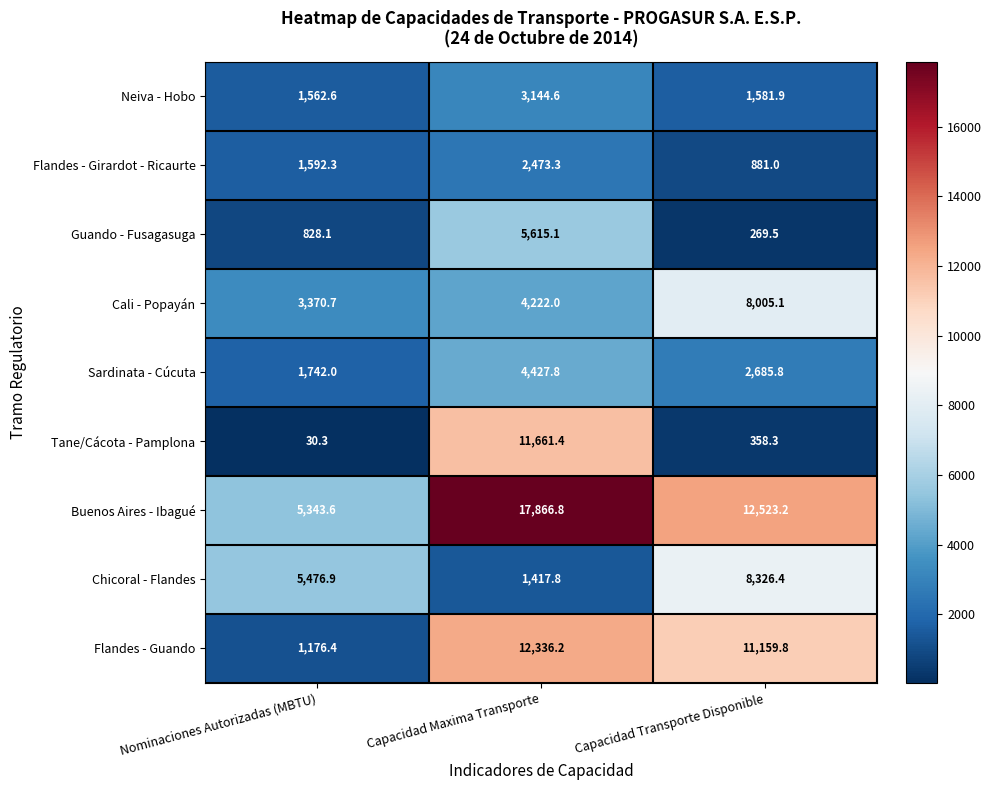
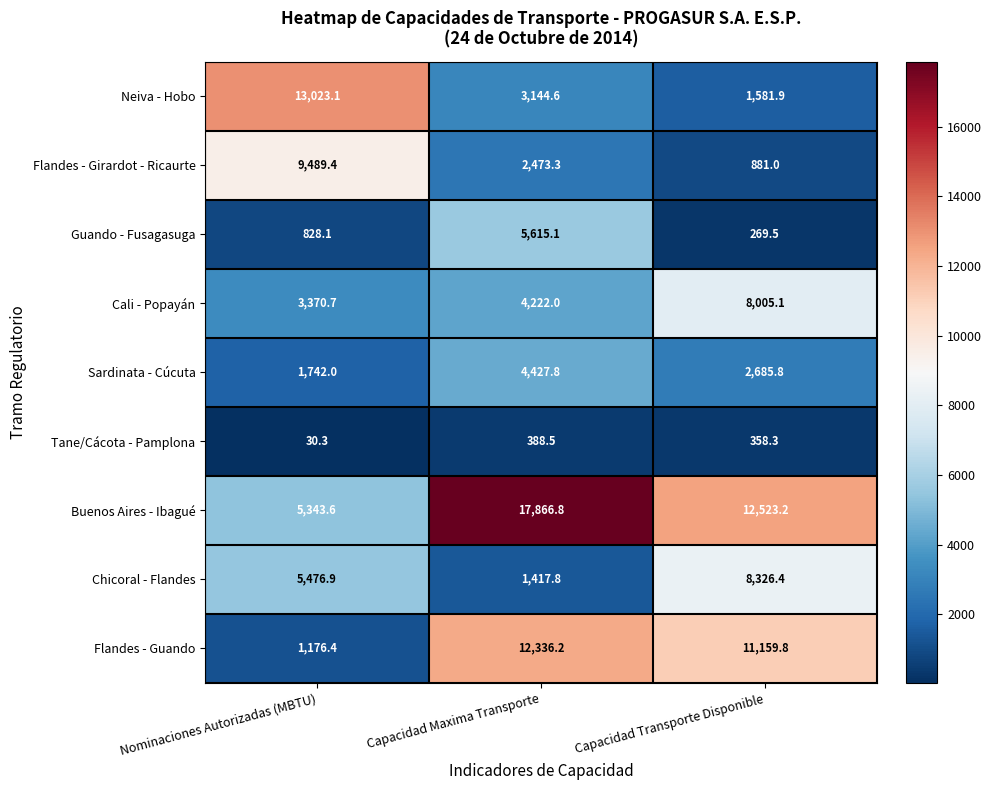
  {
    "Neiva - Hobo": {
-     "Nominaciones Autorizadas (MBTU)": "1,562.6",
+     "Nominaciones Autorizadas (MBTU)": "13,023.1",
      "Capacidad Maxima Transporte": "3,144.6",
      "Capacidad Transporte Disponible": "1,581.9"
    },
    "Flandes - Girardot - Ricaurte": {
-     "Nominaciones Autorizadas (MBTU)": "1,592.3",
+     "Nominaciones Autorizadas (MBTU)": "9,489.4",
      "Capacidad Maxima Transporte": "2,473.3",
      "Capacidad Transporte Disponible": "881.0"
    },
    "Guando - Fusagasuga": {
      "Nominaciones Autorizadas (MBTU)": "828.1",
      "Capacidad Maxima Transporte": "5,615.1",
      "Capacidad Transporte Disponible": "269.5"
    },
    "Cali - Popayán": {
      "Nominaciones Autorizadas (MBTU)": "3,370.7",
      "Capacidad Maxima Transporte": "4,222.0",
      "Capacidad Transporte Disponible": "8,005.1"
    },
    "Sardinata - Cúcuta": {
      "Nominaciones Autorizadas (MBTU)": "1,742.0",
      "Capacidad Maxima Transporte": "4,427.8",
      "Capacidad Transporte Disponible": "2,685.8"
    },
    "Tane/Cácota - Pamplona": {
      "Nominaciones Autorizadas (MBTU)": "30.3",
-     "Capacidad Maxima Transporte": "11,661.4",
+     "Capacidad Maxima Transporte": "388.5",
      "Capacidad Transporte Disponible": "358.3"
    },
    "Buenos Aires - Ibagué": {
      "Nominaciones Autorizadas (MBTU)": "5,343.6",
      "Capacidad Maxima Transporte": "17,866.8",
      "Capacidad Transporte Disponible": "12,523.2"
    },
    "Chicoral - Flandes": {
      "Nominaciones Autorizadas (MBTU)": "5,476.9",
      "Capacidad Maxima Transporte": "1,417.8",
      "Capacidad Transporte Disponible": "8,326.4"
    },
    "Flandes - Guando": {
      "Nominaciones Autorizadas (MBTU)": "1,176.4",
      "Capacidad Maxima Transporte": "12,336.2",
      "Capacidad Transporte Disponible": "11,159.8"
    }
  }
